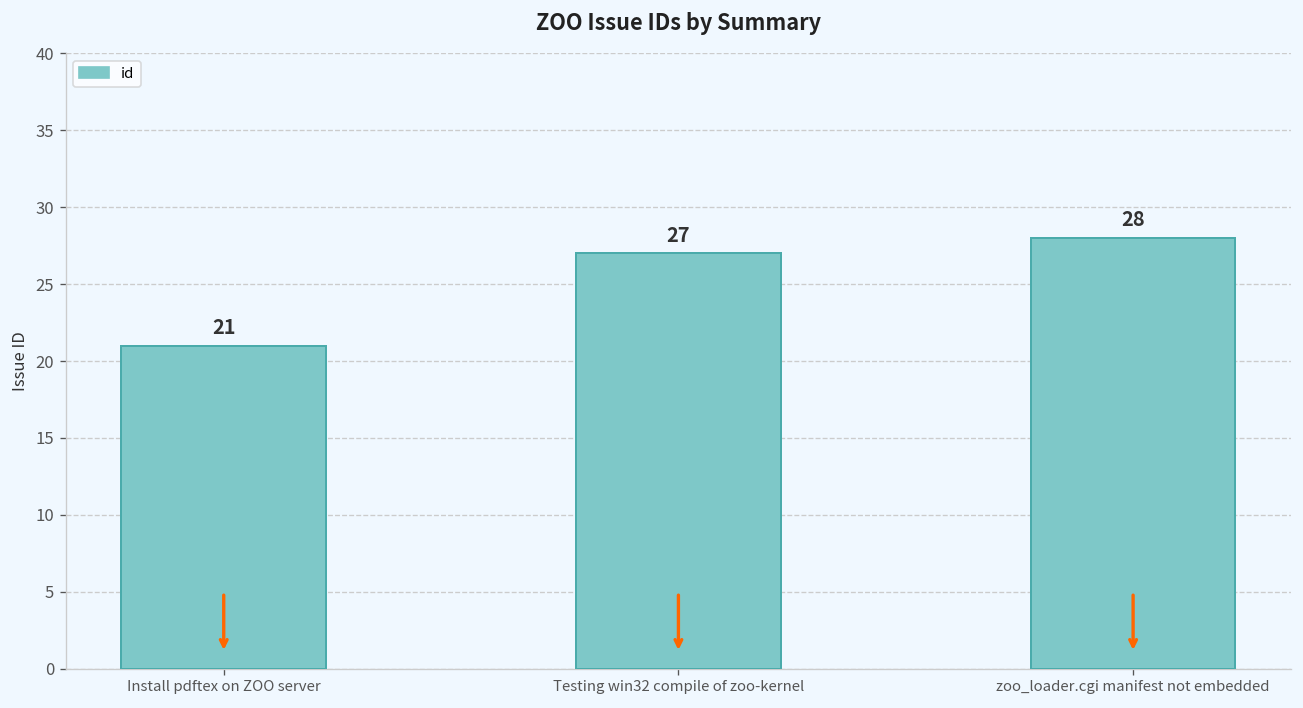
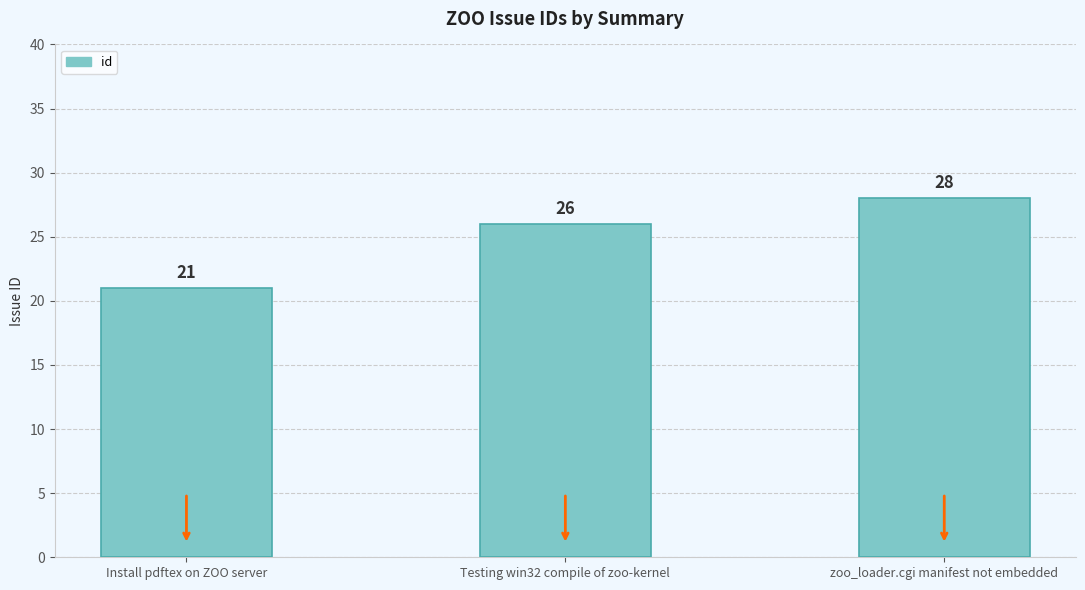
  {
    "Install pdftex on ZOO server": 21,
-   "Testing win32 compile of zoo-kernel": 27,
+   "Testing win32 compile of zoo-kernel": 26,
    "zoo_loader.cgi manifest not embedded": 28
  }
